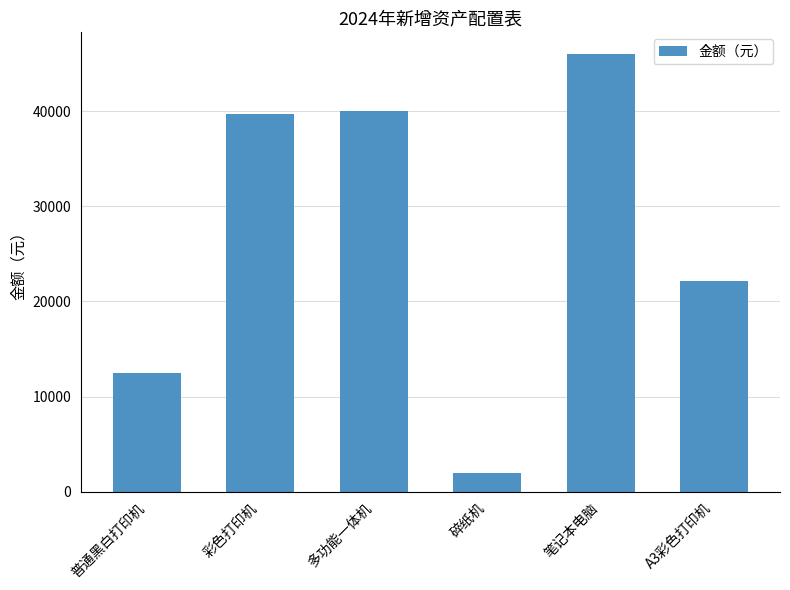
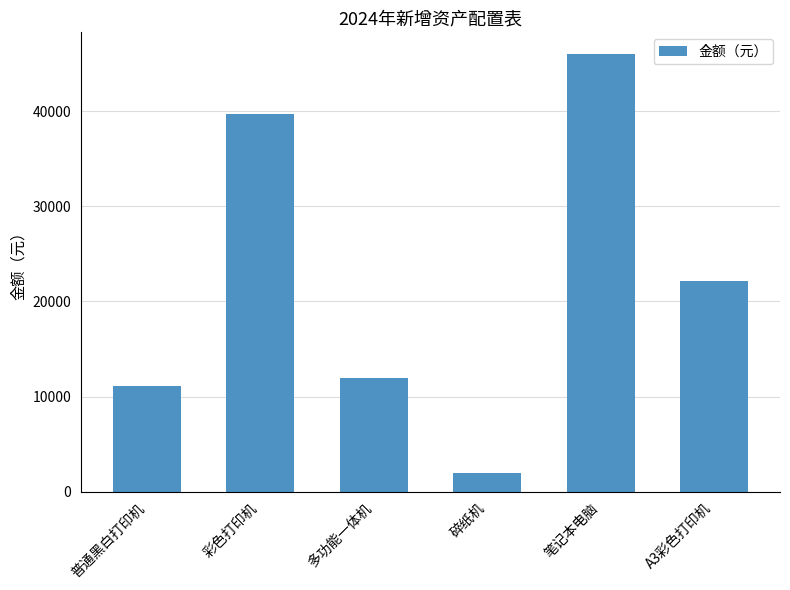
  {
-   "普通黑白打印机": 13000,
+   "普通黑白打印机": 11000,
    "彩色打印机": 40000,
-   "多功能一体机": 40000,
+   "多功能一体机": 12000,
    "碎纸机": 2000,
    "笔记本电脑": 46000,
    "A3彩色打印机": 22000
  }
